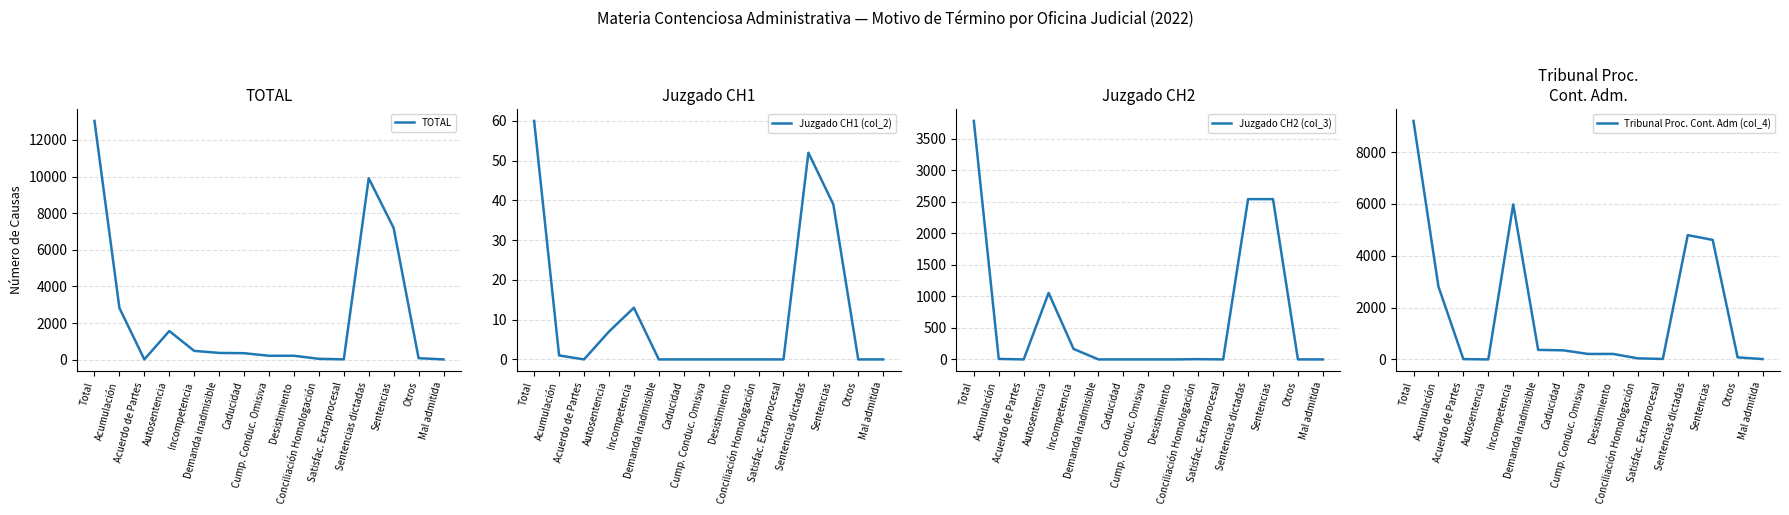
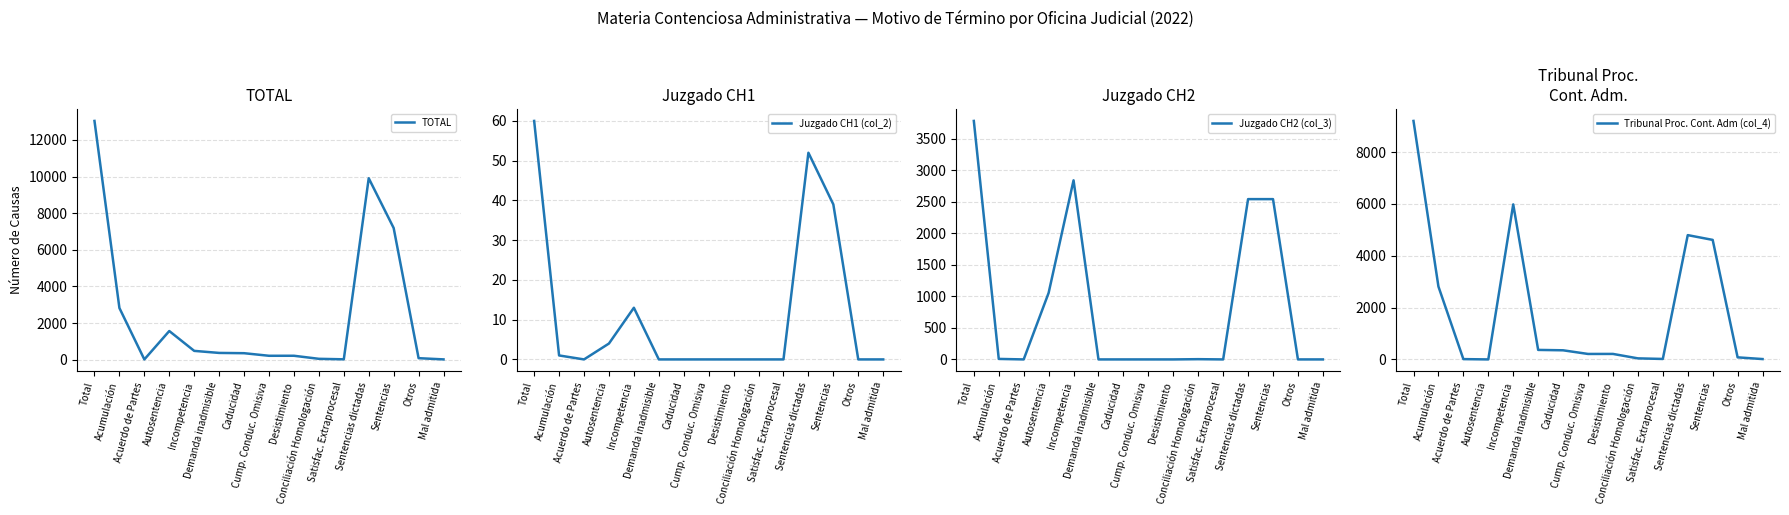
  {
    "TOTAL": {
      "Total": 13000,
      "Acumulación": 2800,
      "Acuerdo de Partes": 0,
      "Autosentencia": 1600,
      "Incompetencia": 500,
      "Demanda inadmisible": 400,
      "Caducidad": 400,
      "Cump. Conduc. Omisiva": 200,
      "Desistimiento": 200,
      "Conciliación Homologación": 0,
      "Satisfac. Extraprocesal": 0,
      "Sentencias dictadas": 9900,
      "Sentencias": 7200,
      "Otros": 100,
      "Mal admitida": 0
    },
    "Juzgado CH1": {
      "Total": 60,
      "Acumulación": 1,
      "Acuerdo de Partes": 0,
-     "Autosentencia": 7,
+     "Autosentencia": 4,
      "Incompetencia": 13,
      "Demanda inadmisible": 0,
      "Caducidad": 0,
      "Cump. Conduc. Omisiva": 0,
      "Desistimiento": 0,
      "Conciliación Homologación": 0,
      "Satisfac. Extraprocesal": 0,
      "Sentencias dictadas": 52,
      "Sentencias": 39,
      "Otros": 0,
      "Mal admitida": 0
    },
    "Juzgado CH2": {
      "Total": 3800,
      "Acumulación": 0,
      "Acuerdo de Partes": 0,
      "Autosentencia": 1100,
-     "Incompetencia": 200,
+     "Incompetencia": 2800,
      "Demanda inadmisible": 0,
      "Caducidad": 0,
      "Cump. Conduc. Omisiva": 0,
      "Desistimiento": 0,
      "Conciliación Homologación": 0,
      "Satisfac. Extraprocesal": 0,
      "Sentencias dictadas": 2500,
      "Sentencias": 2500,
      "Otros": 0,
      "Mal admitida": 0
    },
    "Tribunal Proc. Cont. Adm.": {
      "Total": 9200,
      "Acumulación": 2800,
      "Acuerdo de Partes": 0,
      "Autosentencia": 0,
      "Incompetencia": 6000,
      "Demanda inadmisible": 400,
      "Caducidad": 400,
      "Cump. Conduc. Omisiva": 200,
      "Desistimiento": 200,
      "Conciliación Homologación": 0,
      "Satisfac. Extraprocesal": 0,
      "Sentencias dictadas": 4800,
      "Sentencias": 4600,
      "Otros": 100,
      "Mal admitida": 0
    }
  }
